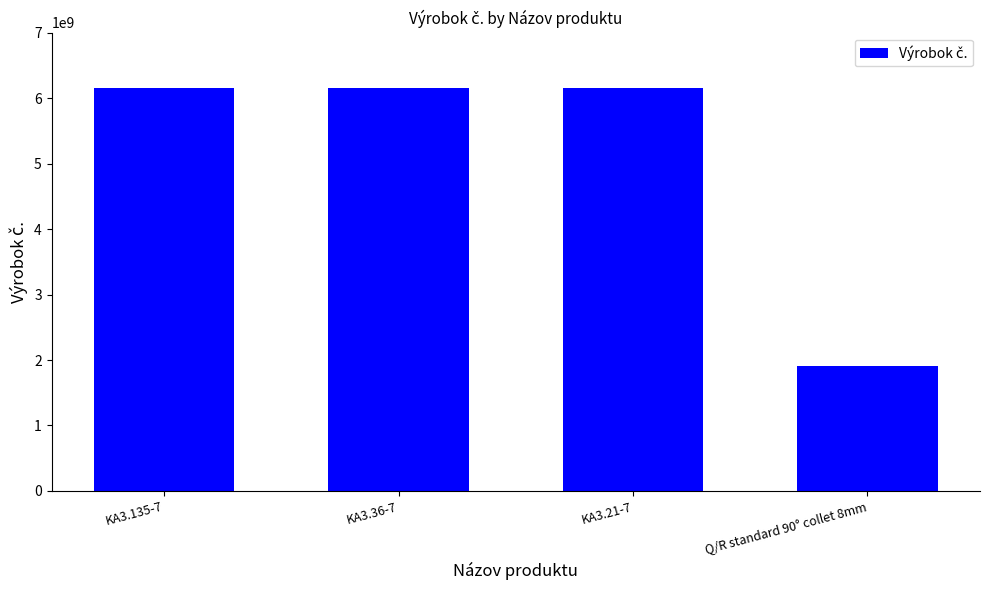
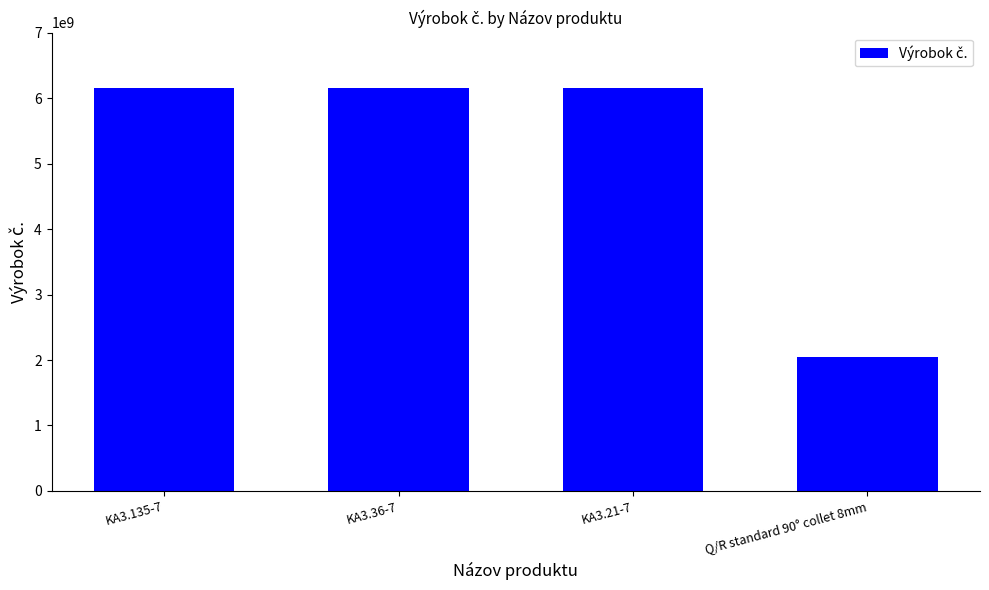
  {
    "KA3.135-7": 6200000000,
    "KA3.36-7": 6200000000,
    "KA3.21-7": 6200000000,
-   "Q/R standard 90° collet 8mm": 1900000000
+   "Q/R standard 90° collet 8mm": 2100000000
  }
